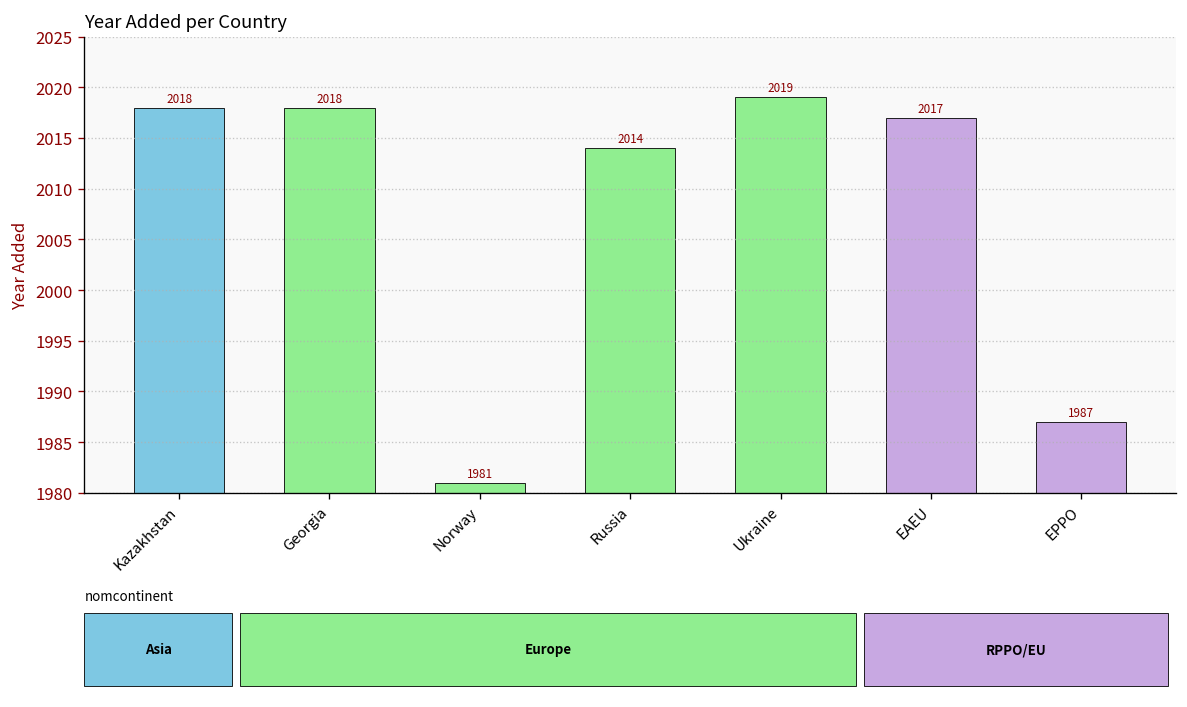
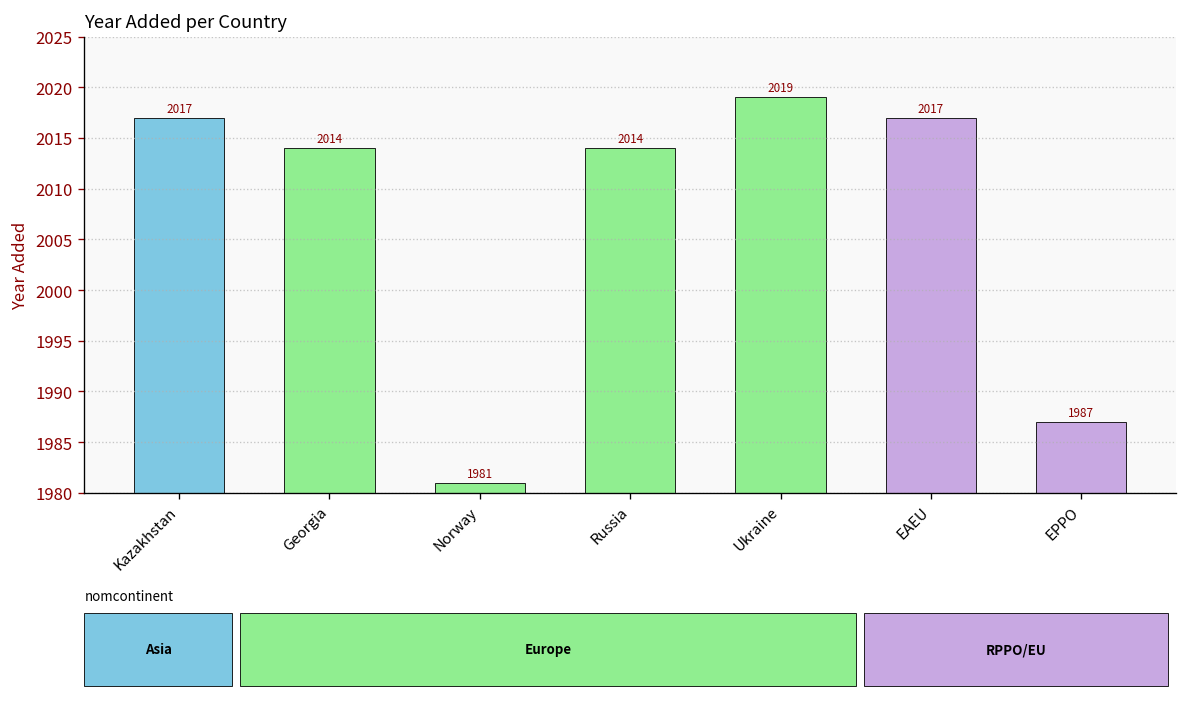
  {
-   "Kazakhstan": 2018,
-   "Georgia": 2018,
+   "Kazakhstan": 2017,
+   "Georgia": 2014,
    "Norway": 1981,
    "Russia": 2014,
    "Ukraine": 2019,
    "EAEU": 2017,
    "EPPO": 1987
  }
